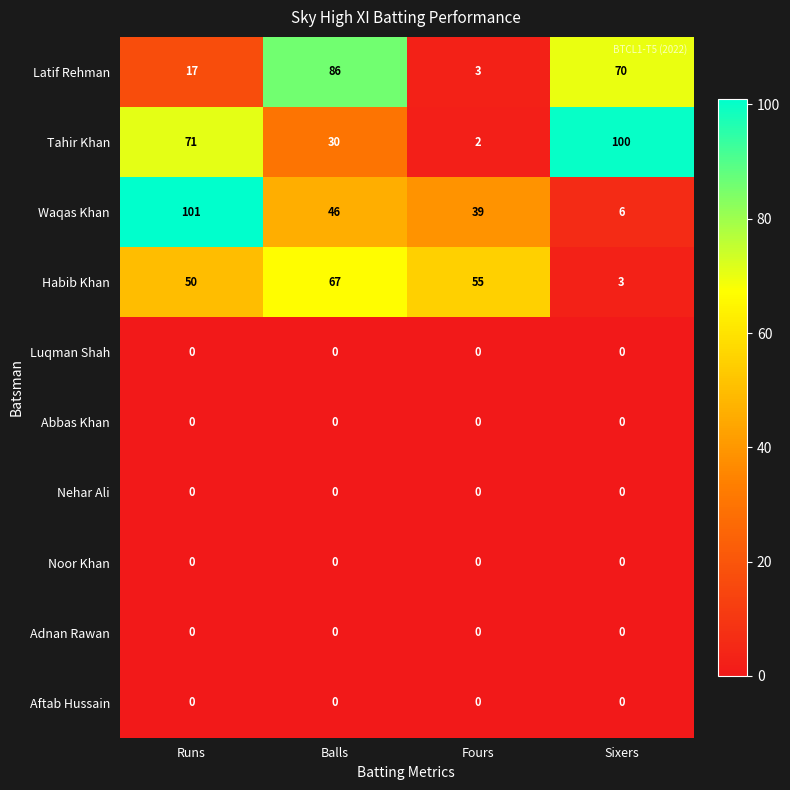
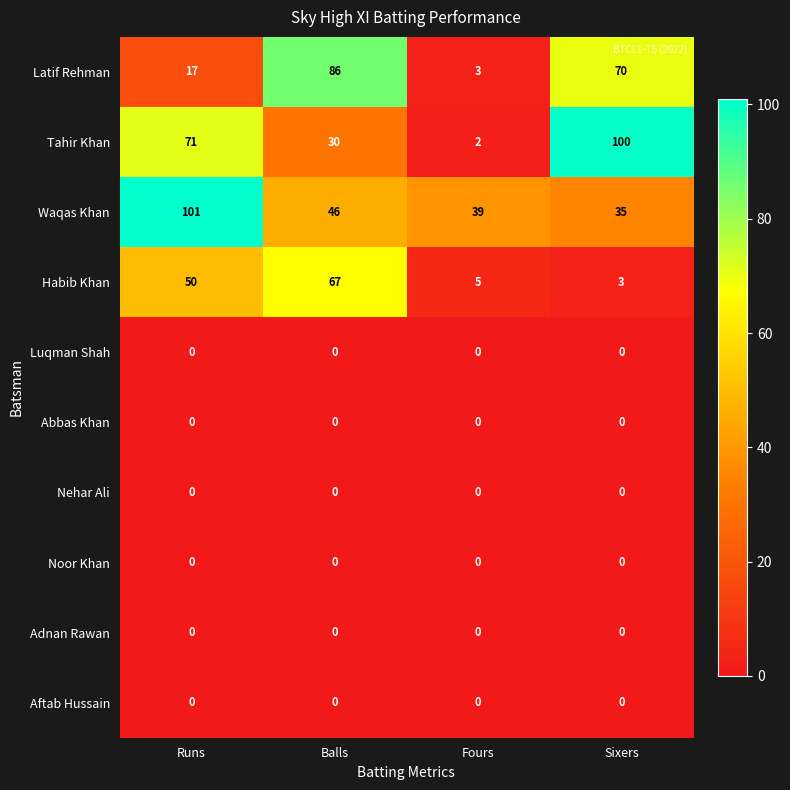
  {
    "Latif Rehman": {
      "Runs": 17,
      "Balls": 86,
      "Fours": 3
    },
    "Tahir Khan": {
      "Runs": 71,
      "Balls": 30,
      "Fours": 2,
      "Sixers": 100
    },
    "Waqas Khan": {
      "Runs": 101,
      "Balls": 46,
      "Fours": 39,
-     "Sixers": 6
+     "Sixers": 35
    },
    "Habib Khan": {
      "Runs": 50,
      "Balls": 67,
-     "Fours": 55,
+     "Fours": 5,
      "Sixers": 3
    },
    "Luqman Shah": {
      "Runs": 0,
      "Balls": 0,
      "Fours": 0,
      "Sixers": 0
    },
    "Abbas Khan": {
      "Runs": 0,
      "Balls": 0,
      "Fours": 0,
      "Sixers": 0
    },
    "Nehar Ali": {
      "Runs": 0,
      "Balls": 0,
      "Fours": 0,
      "Sixers": 0
    },
    "Noor Khan": {
      "Runs": 0,
      "Balls": 0,
      "Fours": 0,
      "Sixers": 0
    },
    "Adnan Rawan": {
      "Runs": 0,
      "Balls": 0,
      "Fours": 0,
      "Sixers": 0
    },
    "Aftab Hussain": {
      "Runs": 0,
      "Balls": 0,
      "Fours": 0,
      "Sixers": 0
    }
  }
